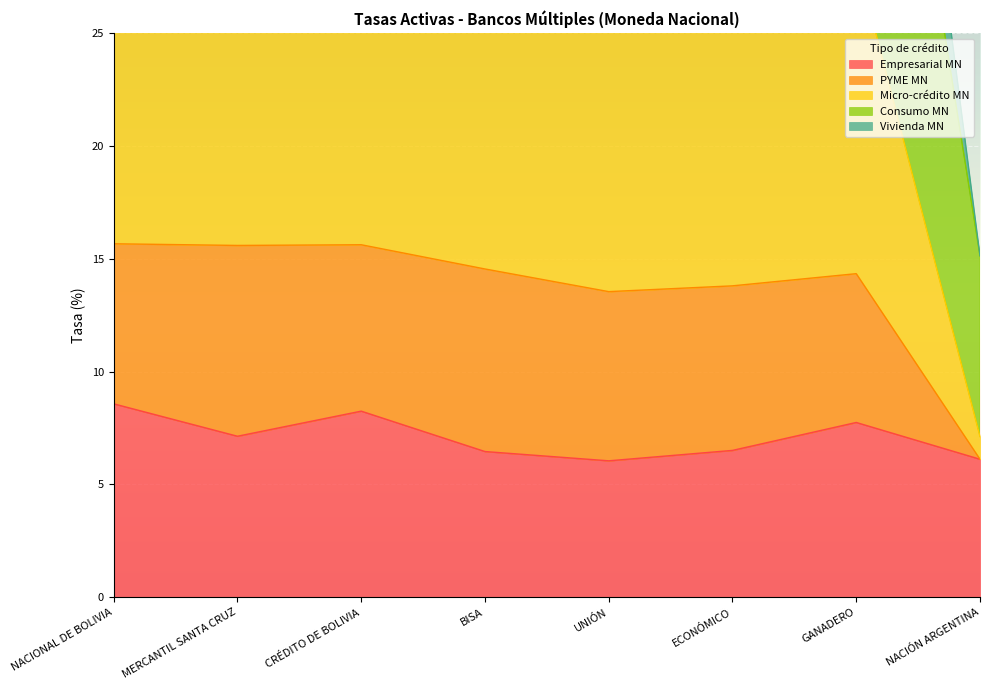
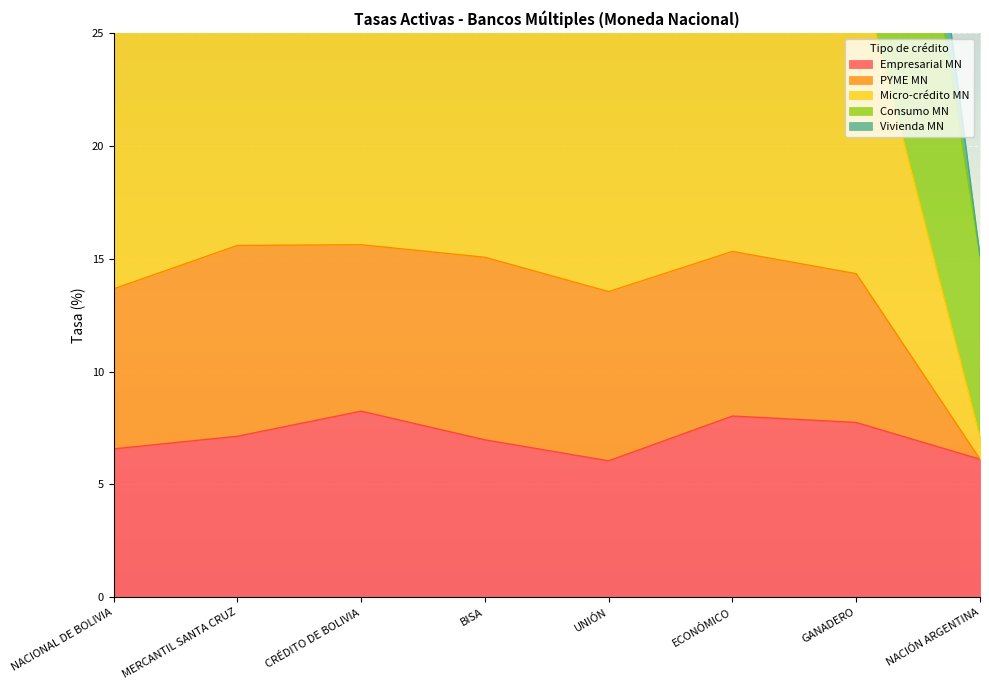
  {
    "Empresarial MN": {
-     "NACIONAL DE BOLIVIA": 8.6,
+     "NACIONAL DE BOLIVIA": 6.6,
      "MERCANTIL SANTA CRUZ": 7.1,
      "CRÉDITO DE BOLIVIA": 8.2,
-     "BISA": 6.5,
+     "BISA": 7.0,
      "UNIÓN": 6.0,
-     "ECONÓMICO": 6.5,
+     "ECONÓMICO": 8.0,
      "GANADERO": 7.7
    },
    "PYME MN": {
      "NACIONAL DE BOLIVIA": 7.1,
      "MERCANTIL SANTA CRUZ": 8.5,
      "CRÉDITO DE BOLIVIA": 7.4,
      "BISA": 8.1,
      "UNIÓN": 7.5,
      "ECONÓMICO": 7.3,
      "GANADERO": 6.6
    },
    "Micro-crédito MN": {
      "NACIÓN ARGENTINA": 1.0
    }
  }
